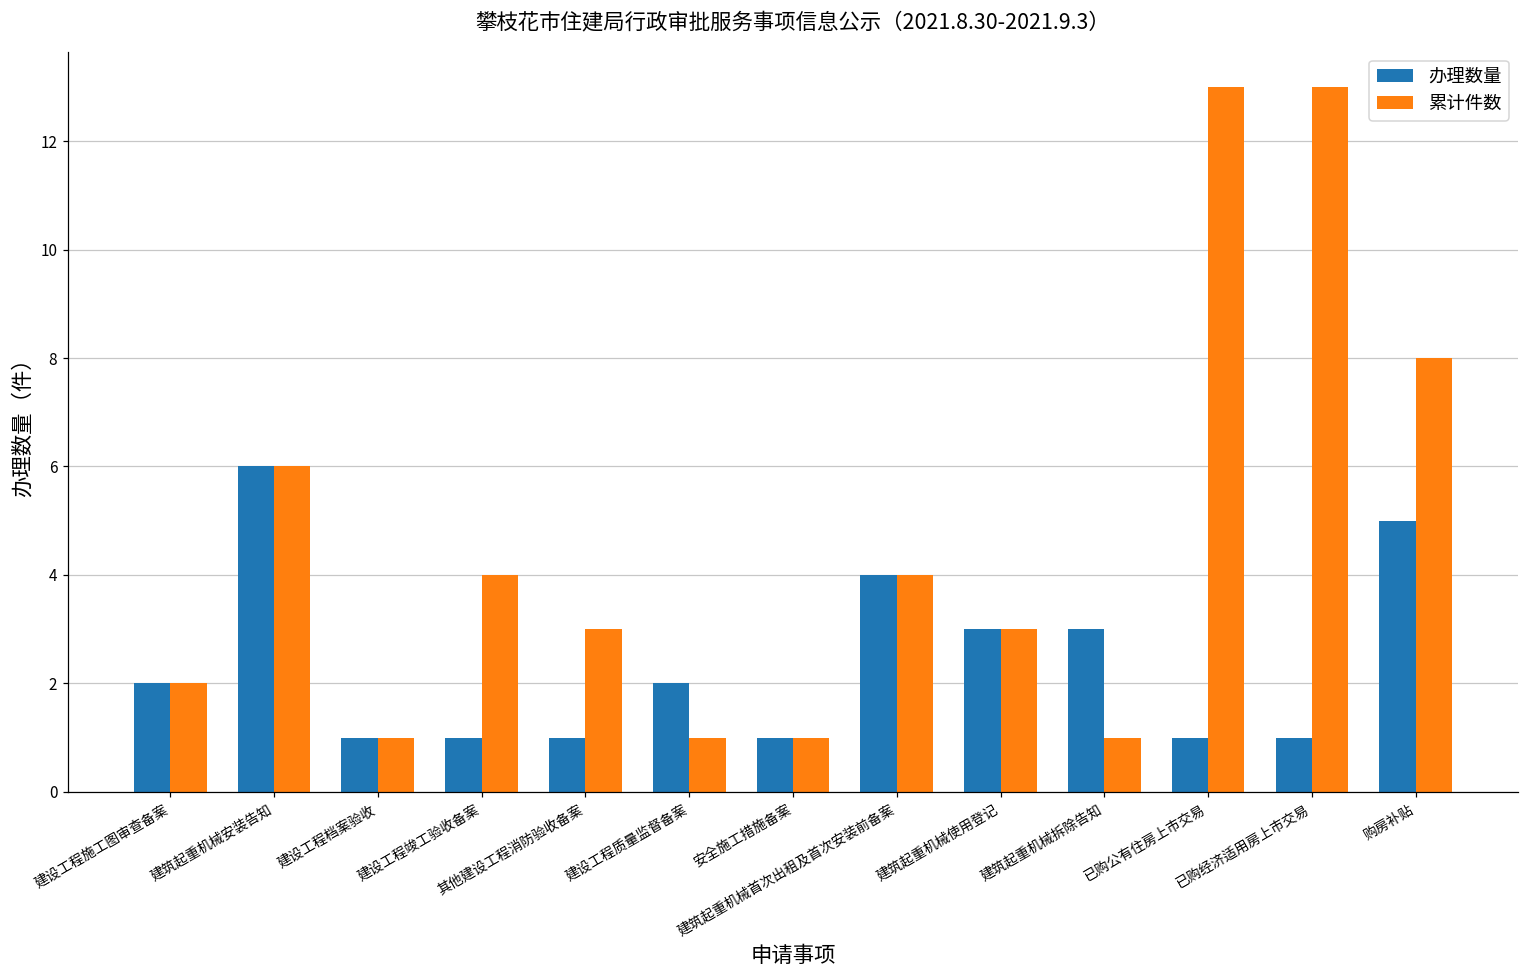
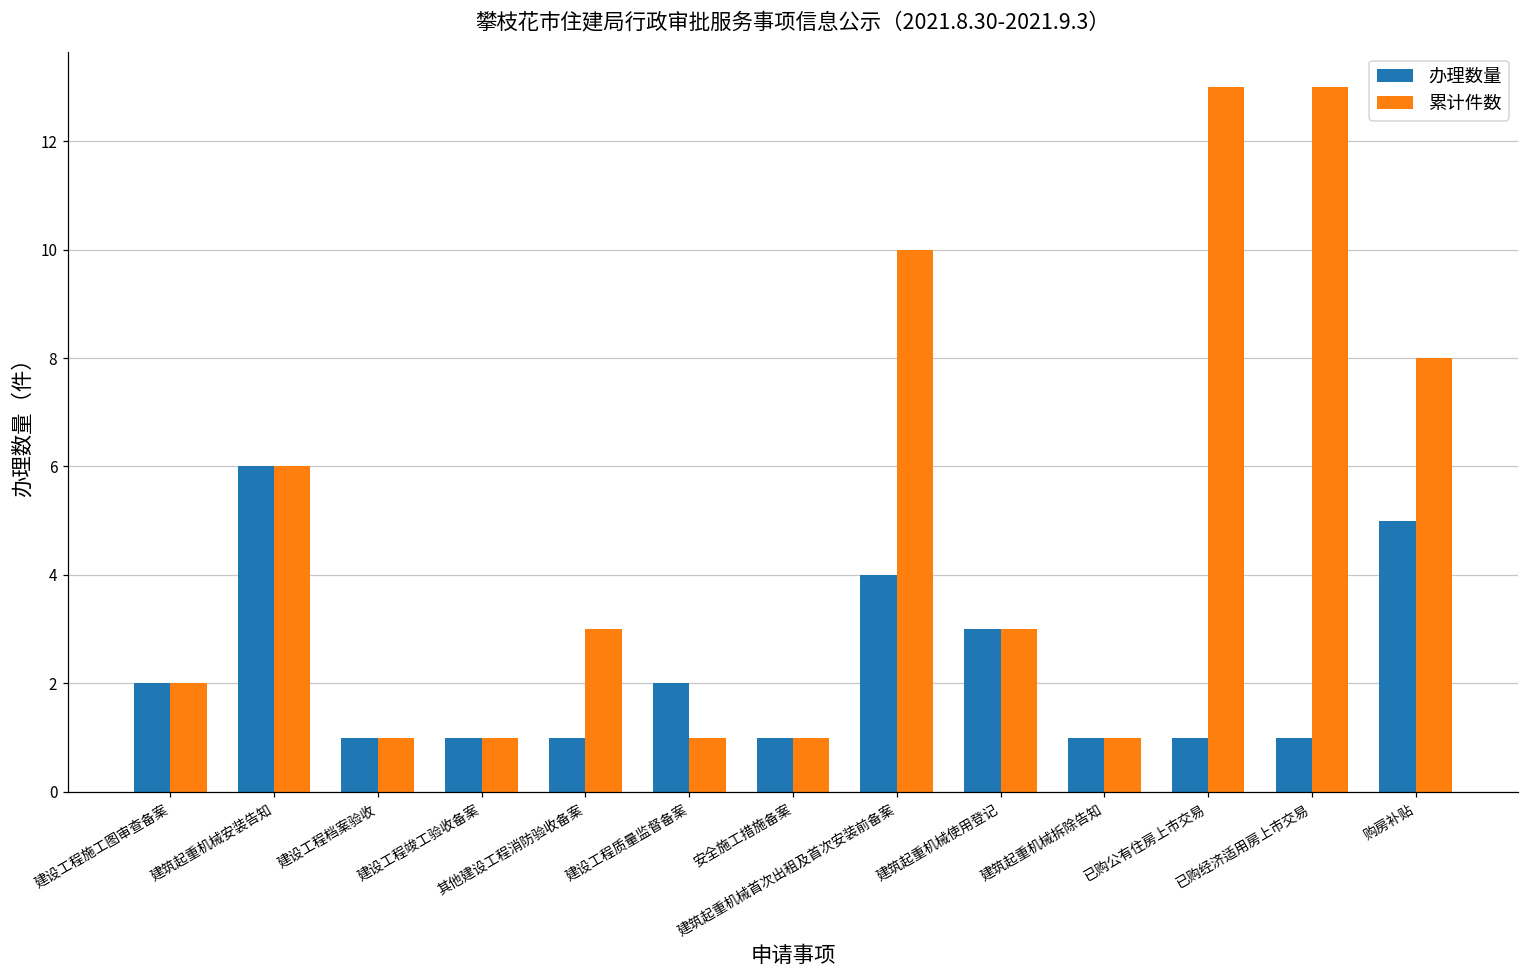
  {
    "办理数量": {
      "建设工程施工图审查备案": 2,
      "建筑起重机械安装告知": 6,
      "建设工程档案验收": 1,
      "建设工程竣工验收备案": 1,
      "其他建设工程消防验收备案": 1,
      "建设工程质量监督备案": 2,
      "安全施工措施备案": 1,
      "建筑起重机械首次出租及首次安装前备案": 4,
      "建筑起重机械使用登记": 3,
-     "建筑起重机械拆除告知": 3,
+     "建筑起重机械拆除告知": 1,
      "已购公有住房上市交易": 1,
      "已购经济适用房上市交易": 1,
      "购房补贴": 5
    },
    "累计件数": {
      "建设工程施工图审查备案": 2,
      "建筑起重机械安装告知": 6,
      "建设工程档案验收": 1,
-     "建设工程竣工验收备案": 4,
+     "建设工程竣工验收备案": 1,
      "其他建设工程消防验收备案": 3,
      "建设工程质量监督备案": 1,
      "安全施工措施备案": 1,
-     "建筑起重机械首次出租及首次安装前备案": 4,
+     "建筑起重机械首次出租及首次安装前备案": 10,
      "建筑起重机械使用登记": 3,
      "建筑起重机械拆除告知": 1,
      "已购公有住房上市交易": 13,
      "已购经济适用房上市交易": 13,
      "购房补贴": 8
    }
  }
